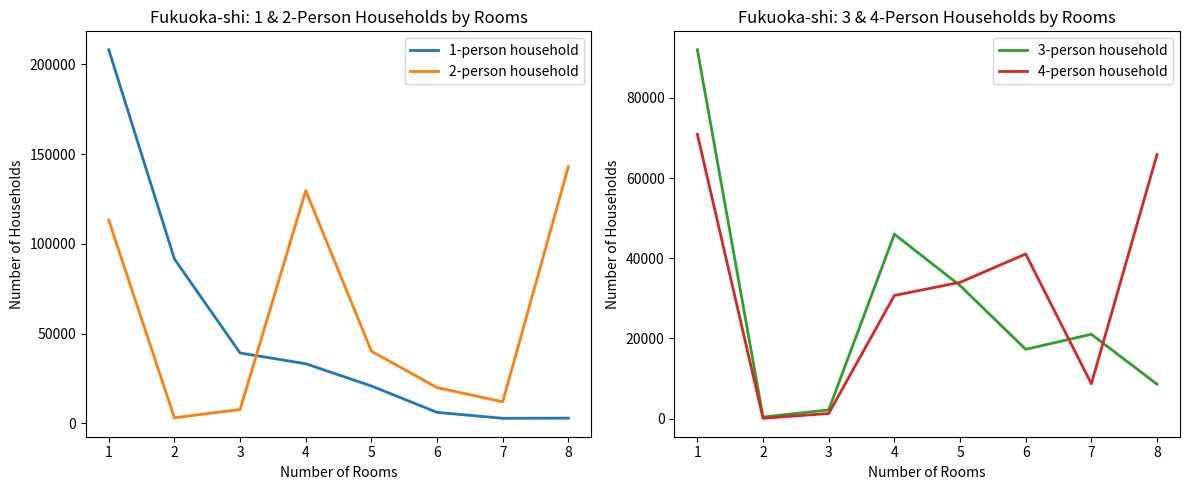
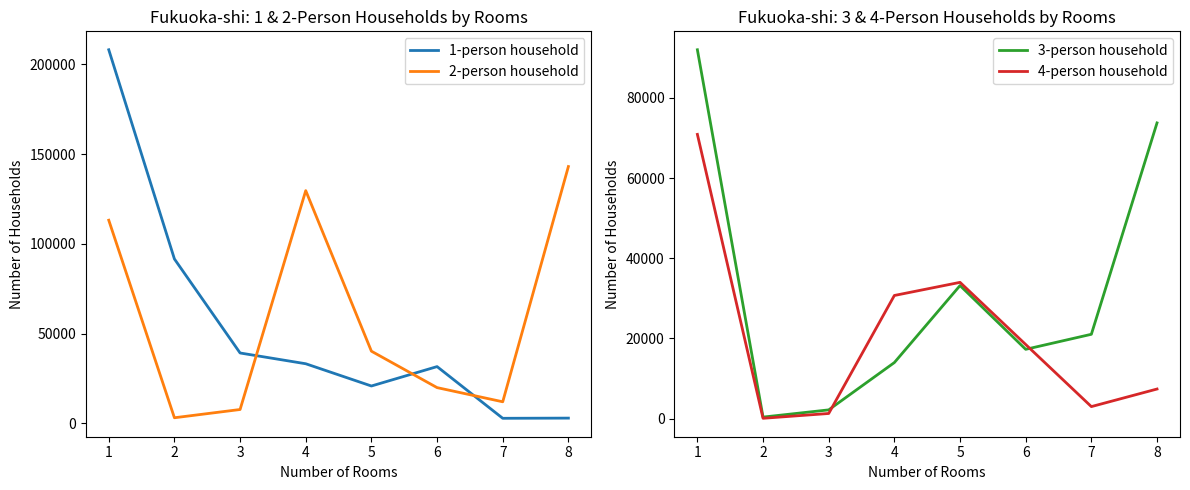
  {
    "Fukuoka-shi: 1 & 2-Person Households by Rooms": {
      "1-person household": {
        "1": 208000,
        "2": 92000,
        "3": 39000,
        "4": 33000,
        "5": 21000,
-       "6": 6000,
+       "6": 32000,
        "7": 3000,
        "8": 3000
      },
      "2-person household": {
        "1": 113000,
        "2": 3000,
        "3": 8000,
        "4": 130000,
        "5": 40000,
        "6": 20000,
        "7": 12000,
        "8": 143000
      }
    },
    "Fukuoka-shi: 3 & 4-Person Households by Rooms": {
      "3-person household": {
        "1": 92000,
        "3": 2000,
-       "4": 46000,
+       "4": 14000,
        "5": 33000,
        "6": 17000,
        "7": 21000,
-       "8": 9000
+       "8": 74000
      },
      "4-person household": {
        "1": 71000,
        "3": 1000,
        "4": 31000,
        "5": 34000,
-       "6": 41000,
-       "7": 9000,
-       "8": 66000
+       "6": 19000,
+       "7": 3000,
+       "8": 7000
      }
    }
  }
